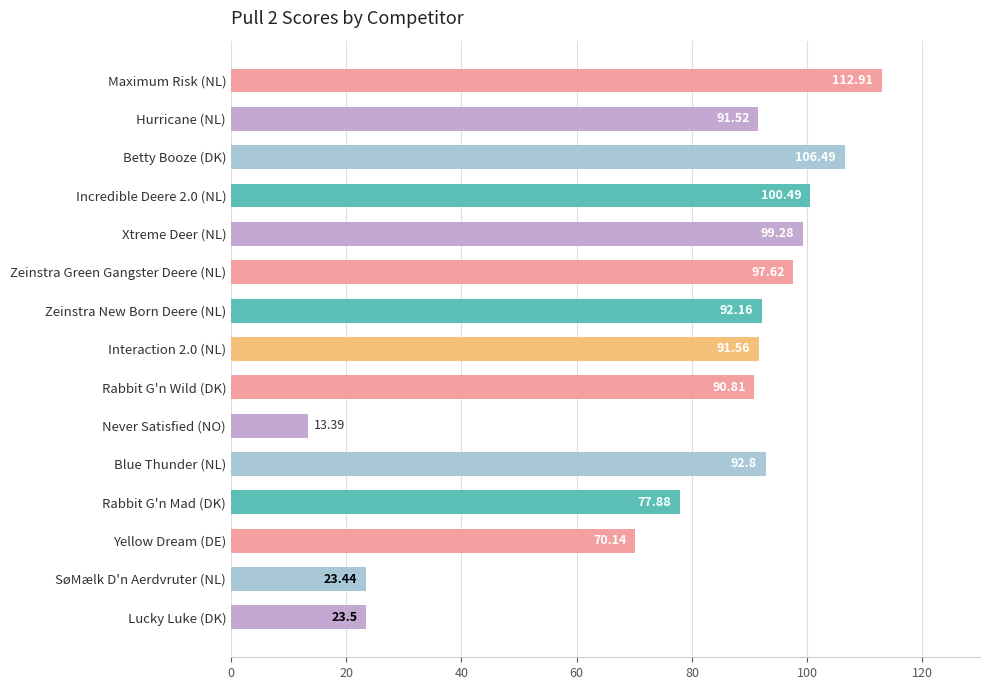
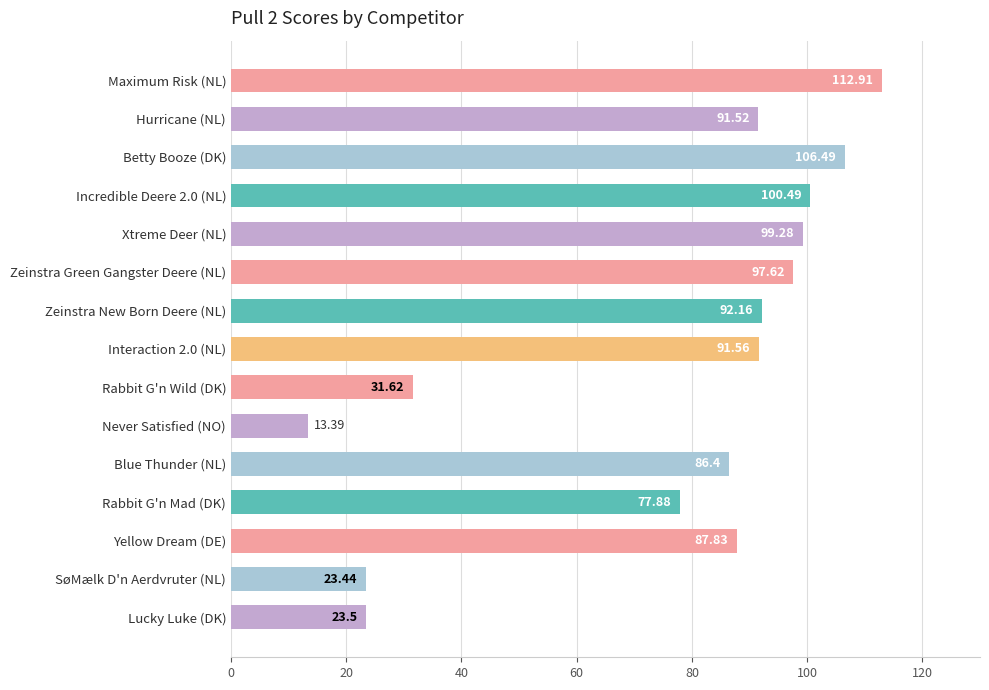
  {
    "Maximum Risk (NL)": 112.91,
    "Hurricane (NL)": 91.52,
    "Betty Booze (DK)": 106.49,
    "Incredible Deere 2.0 (NL)": 100.49,
    "Xtreme Deer (NL)": 99.28,
    "Zeinstra Green Gangster Deere (NL)": 97.62,
    "Zeinstra New Born Deere (NL)": 92.16,
    "Interaction 2.0 (NL)": 91.56,
-   "Rabbit G'n Wild (DK)": 90.81,
+   "Rabbit G'n Wild (DK)": 31.62,
    "Never Satisfied (NO)": 13.39,
-   "Blue Thunder (NL)": 92.8,
+   "Blue Thunder (NL)": 86.4,
    "Rabbit G'n Mad (DK)": 77.88,
-   "Yellow Dream (DE)": 70.14,
+   "Yellow Dream (DE)": 87.83,
    "SøMælk D'n Aerdvruter (NL)": 23.44,
    "Lucky Luke (DK)": 23.5
  }
